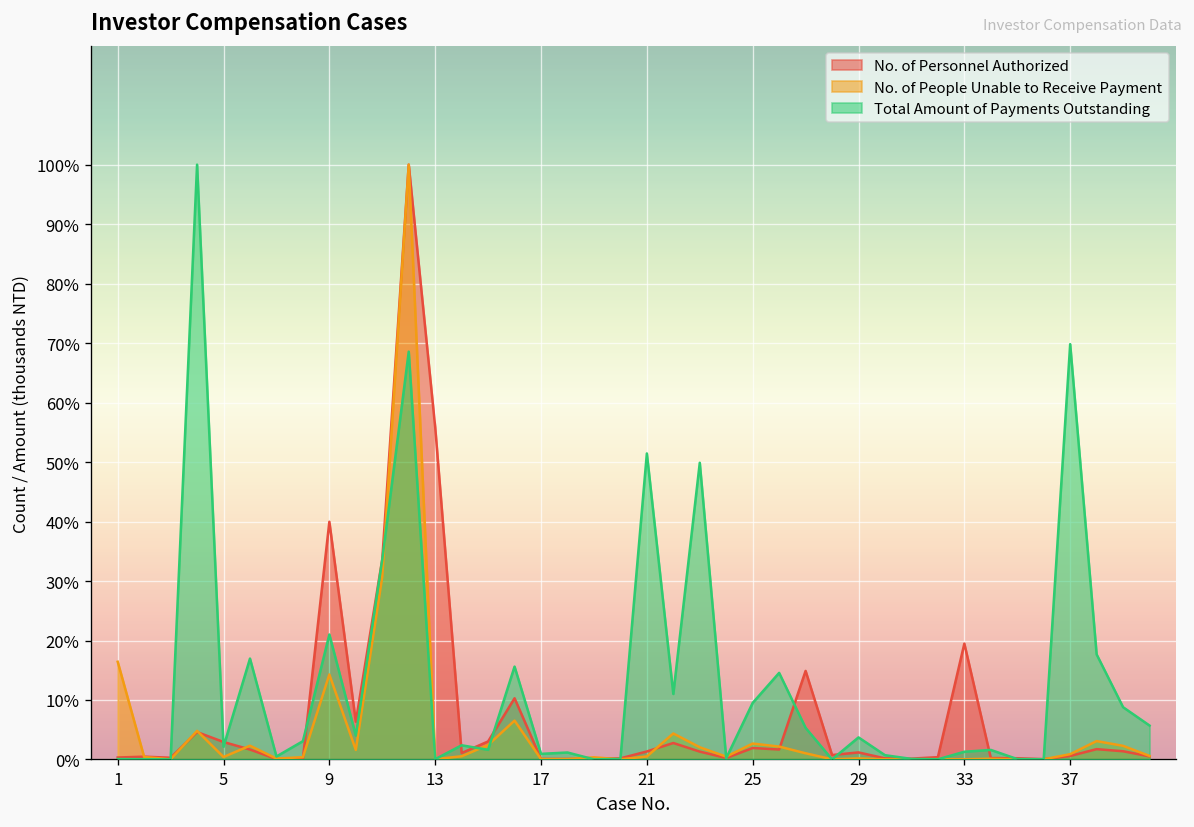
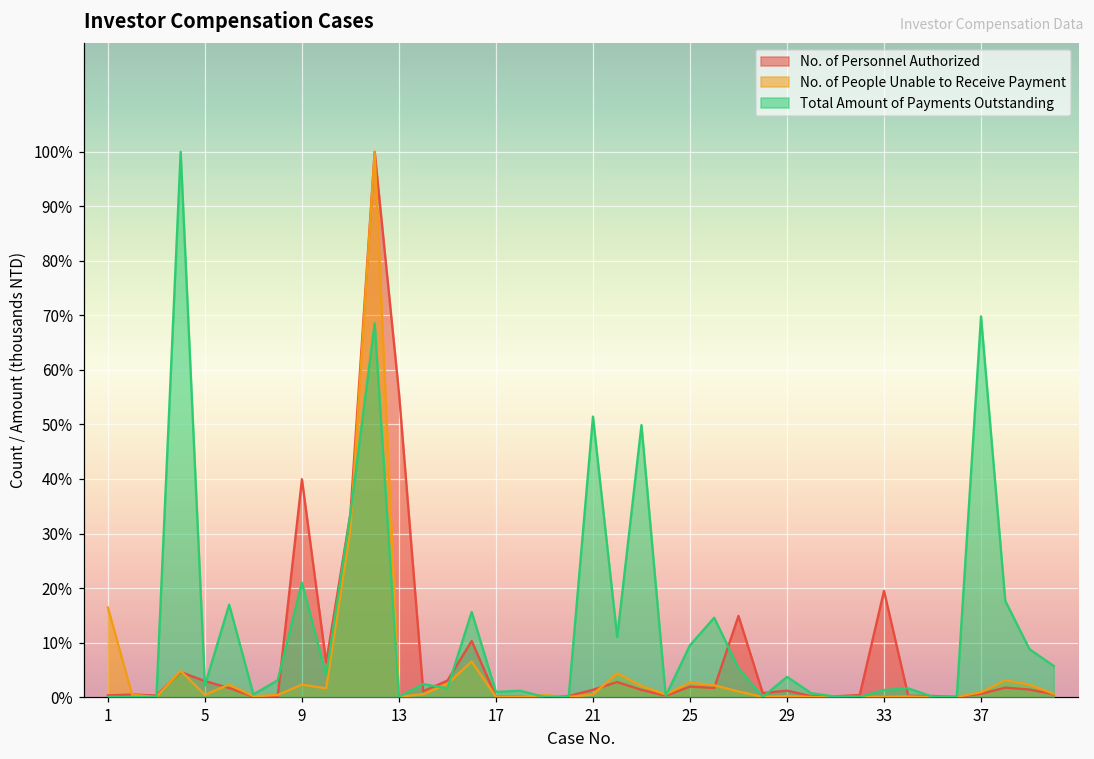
  {
    "No. of Personnel Authorized": {
      "5": "3%",
      "9": "40%",
      "13": "56%",
      "21": "1%",
      "25": "2%",
      "29": "1%",
      "33": "19%"
    },
    "No. of People Unable to Receive Payment": {
      "1": "16%",
      "5": "0%",
-     "9": "14%",
+     "9": "2%",
      "21": "1%",
      "25": "3%",
      "29": "0%",
      "33": "0%"
    },
    "Total Amount of Payments Outstanding": {
      "5": "2%",
      "9": "21%",
      "17": "1%",
      "21": "51%",
      "25": "10%",
      "29": "4%",
      "33": "1%",
      "37": "70%"
    }
  }
